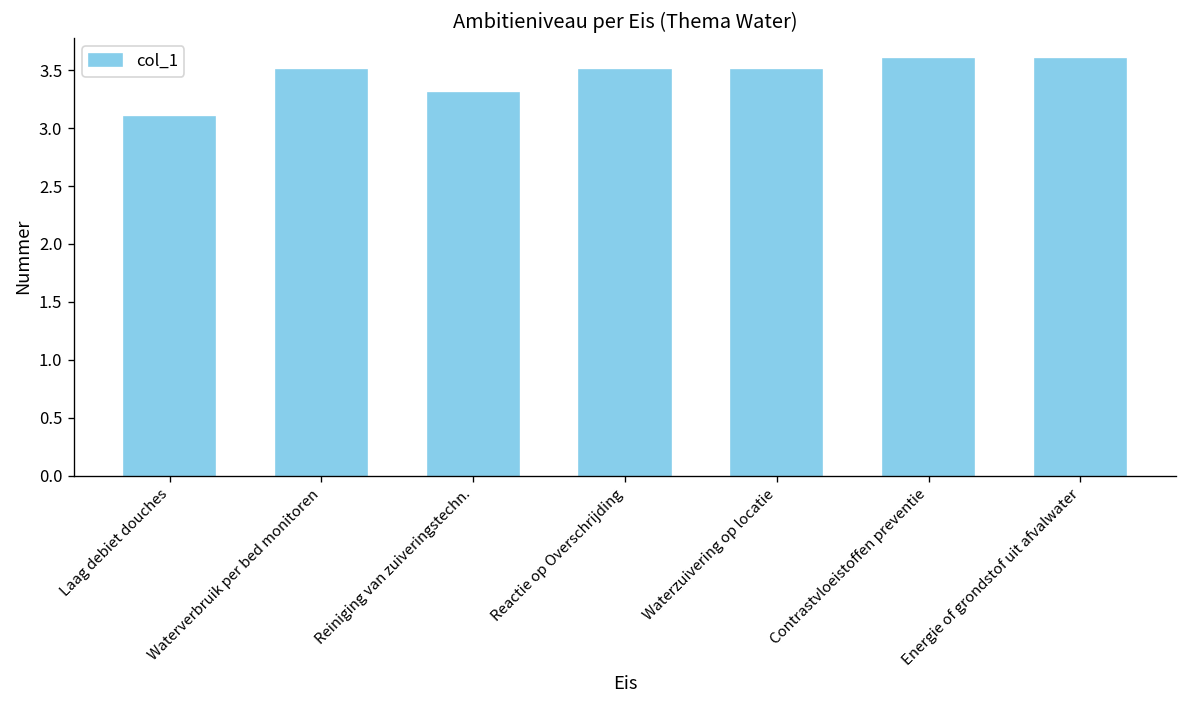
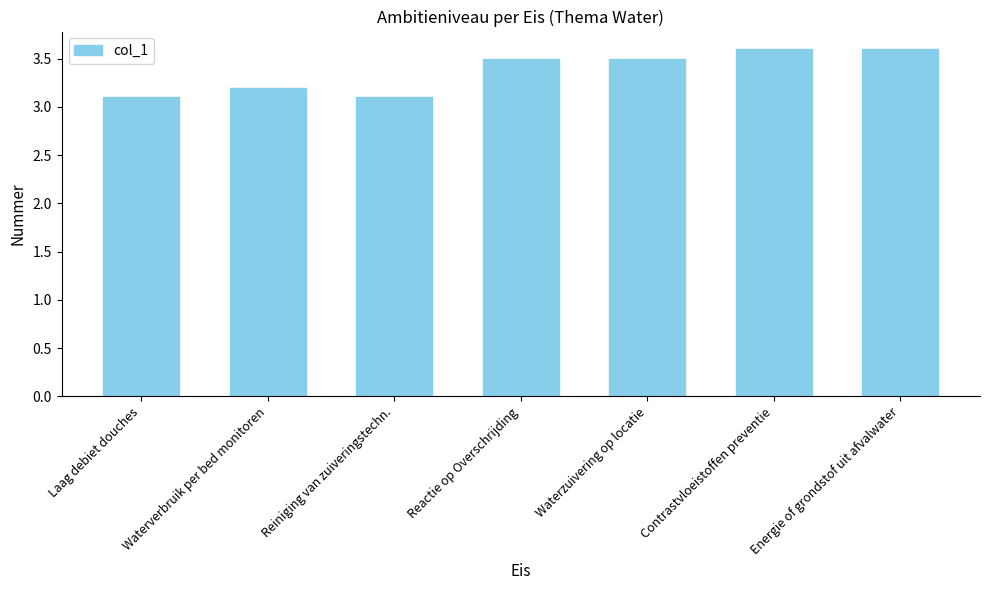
  {
    "Laag debiet douches": 3.1,
-   "Waterverbruik per bed monitoren": 3.5,
-   "Reiniging van zuiveringstechn.": 3.3,
+   "Waterverbruik per bed monitoren": 3.2,
+   "Reiniging van zuiveringstechn.": 3.1,
    "Reactie op Overschrijding": 3.5,
    "Waterzuivering op locatie": 3.5,
    "Contrastvloeistoffen preventie": 3.6,
    "Energie of grondstof uit afvalwater": 3.6
  }
